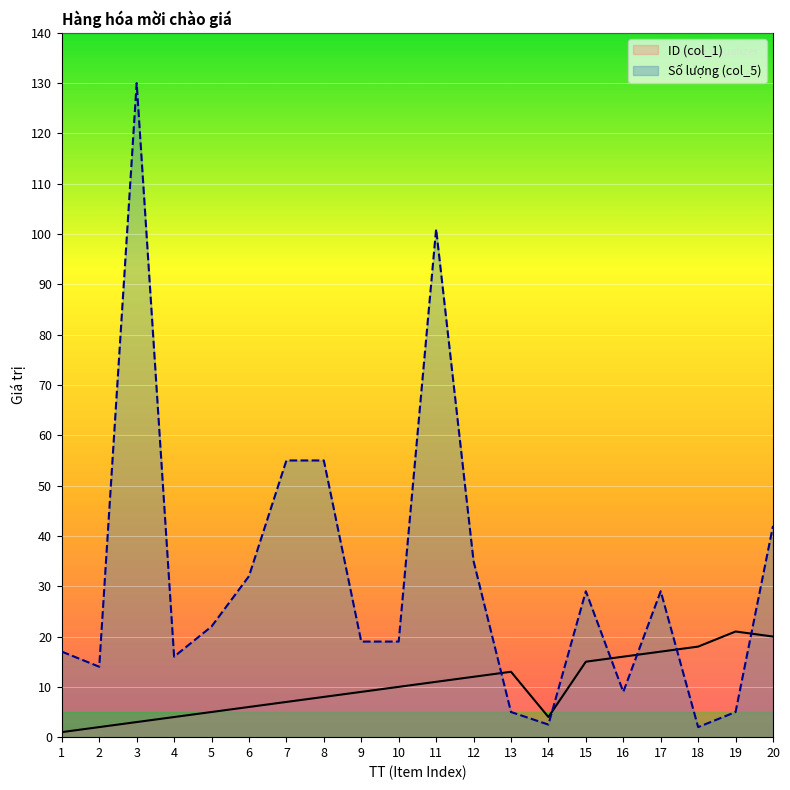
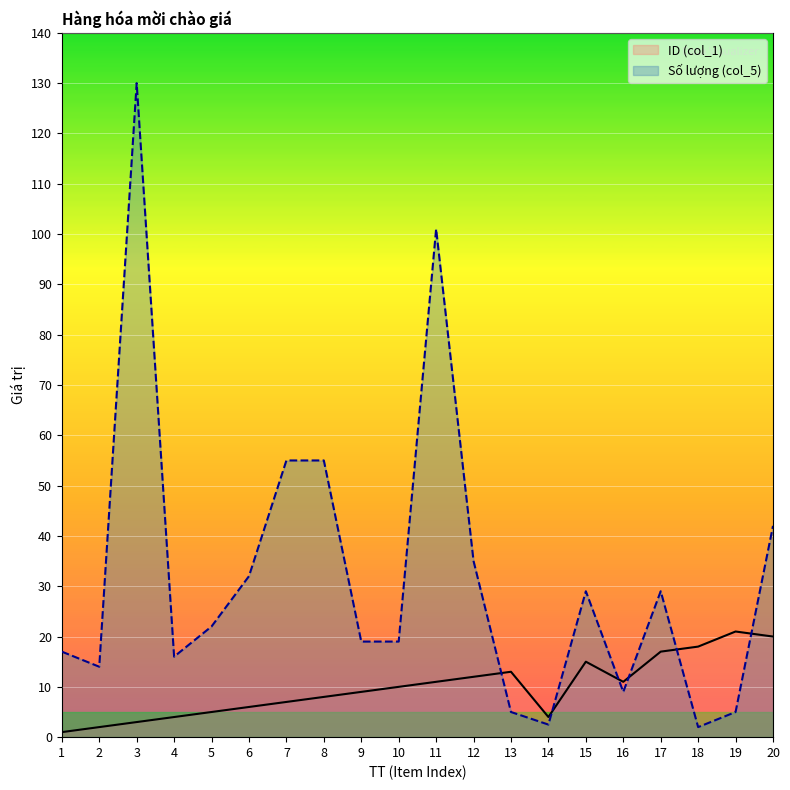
  {
    "ID (col_1)": {
      "6": 6,
      "7": 7,
      "8": 8,
      "9": 9,
      "10": 10,
      "11": 11,
      "12": 12,
      "13": 13,
      "15": 15,
-     "16": 16,
+     "16": 11,
      "17": 17,
      "18": 18,
      "19": 21,
      "20": 20
    },
    "Số lượng (col_5)": {
      "1": 17,
      "2": 14,
      "3": 130,
      "4": 16,
      "5": 22,
      "6": 32,
      "7": 55,
      "8": 55,
      "9": 19,
      "10": 19,
      "11": 101,
      "12": 35,
      "15": 29,
      "16": 9,
      "17": 29,
      "20": 42
    }
  }
